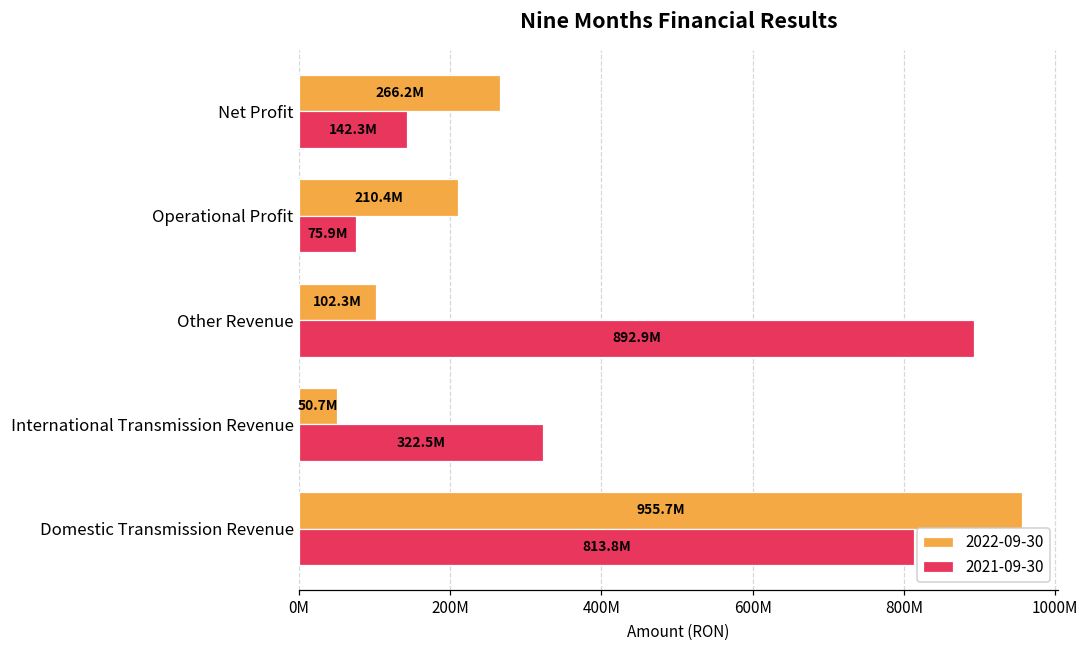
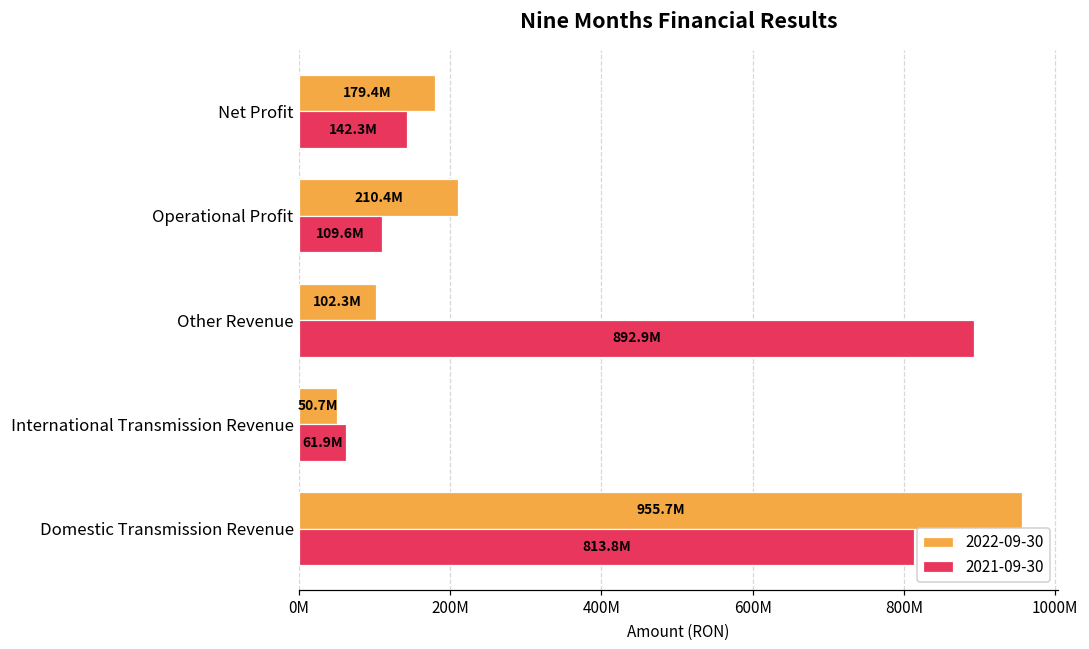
  {
    "2022-09-30": {
-     "Net Profit": "266.2M",
+     "Net Profit": "179.4M",
      "Operational Profit": "210.4M",
      "Other Revenue": "102.3M",
      "International Transmission Revenue": "50.7M",
      "Domestic Transmission Revenue": "955.7M"
    },
    "2021-09-30": {
      "Net Profit": "142.3M",
-     "Operational Profit": "75.9M",
+     "Operational Profit": "109.6M",
      "Other Revenue": "892.9M",
-     "International Transmission Revenue": "322.5M",
+     "International Transmission Revenue": "61.9M",
      "Domestic Transmission Revenue": "813.8M"
    }
  }
